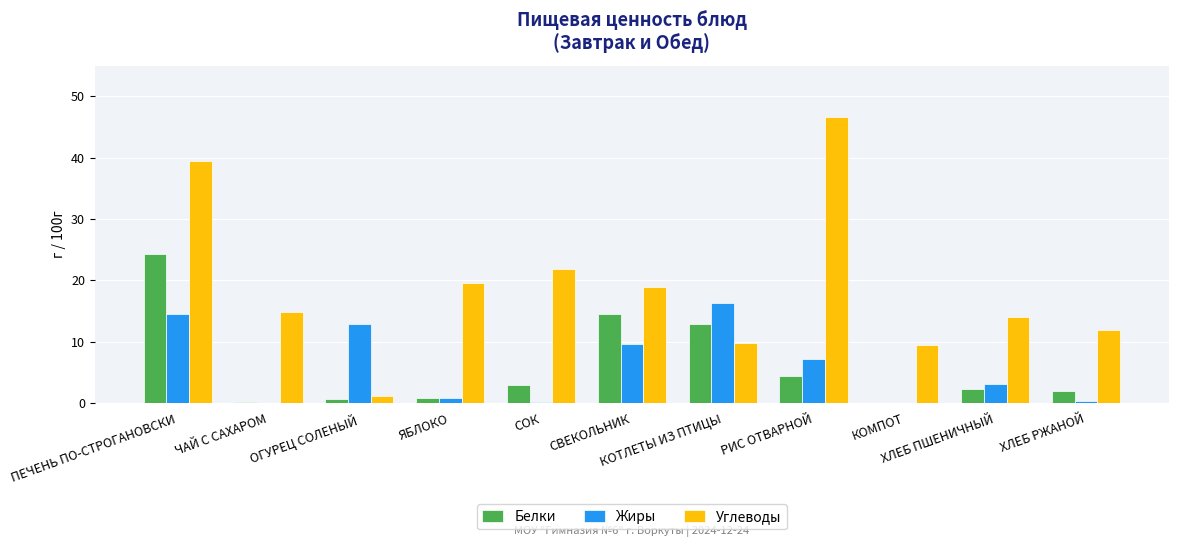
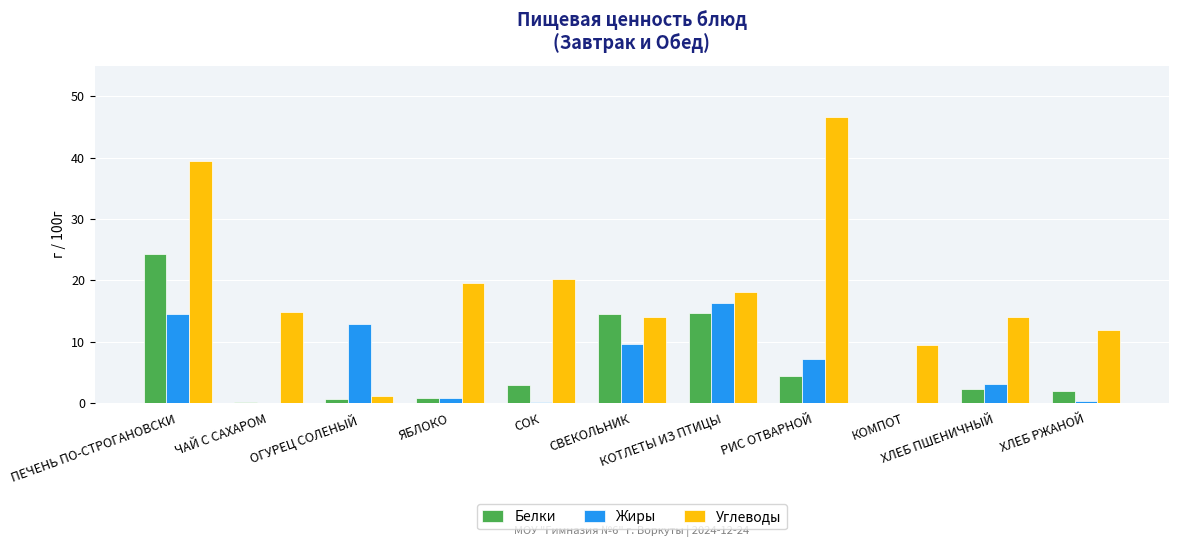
  {
    "Белки": {
      "ПЕЧЕНЬ ПО-СТРОГАНОВСКИ": 24,
      "ОГУРЕЦ СОЛЕНЫЙ": 1,
      "ЯБЛОКО": 1,
      "СОК": 3,
      "СВЕКОЛЬНИК": 15,
-     "КОТЛЕТЫ ИЗ ПТИЦЫ": 13,
+     "КОТЛЕТЫ ИЗ ПТИЦЫ": 15,
      "РИС ОТВАРНОЙ": 4,
      "КОМПОТ": 0,
      "ХЛЕБ ПШЕНИЧНЫЙ": 2,
      "ХЛЕБ РЖАНОЙ": 2
    },
    "Жиры": {
      "ПЕЧЕНЬ ПО-СТРОГАНОВСКИ": 14,
      "ОГУРЕЦ СОЛЕНЫЙ": 13,
      "ЯБЛОКО": 1,
      "СВЕКОЛЬНИК": 10,
      "КОТЛЕТЫ ИЗ ПТИЦЫ": 16,
      "РИС ОТВАРНОЙ": 7,
      "КОМПОТ": 0,
      "ХЛЕБ ПШЕНИЧНЫЙ": 3
    },
    "Углеводы": {
      "ПЕЧЕНЬ ПО-СТРОГАНОВСКИ": 39,
      "ЧАЙ С САХАРОМ": 15,
      "ОГУРЕЦ СОЛЕНЫЙ": 1,
      "ЯБЛОКО": 20,
-     "СОК": 22,
-     "СВЕКОЛЬНИК": 19,
-     "КОТЛЕТЫ ИЗ ПТИЦЫ": 10,
+     "СОК": 20,
+     "СВЕКОЛЬНИК": 14,
+     "КОТЛЕТЫ ИЗ ПТИЦЫ": 18,
      "РИС ОТВАРНОЙ": 47,
      "КОМПОТ": 9,
      "ХЛЕБ ПШЕНИЧНЫЙ": 14,
      "ХЛЕБ РЖАНОЙ": 12
    }
  }
